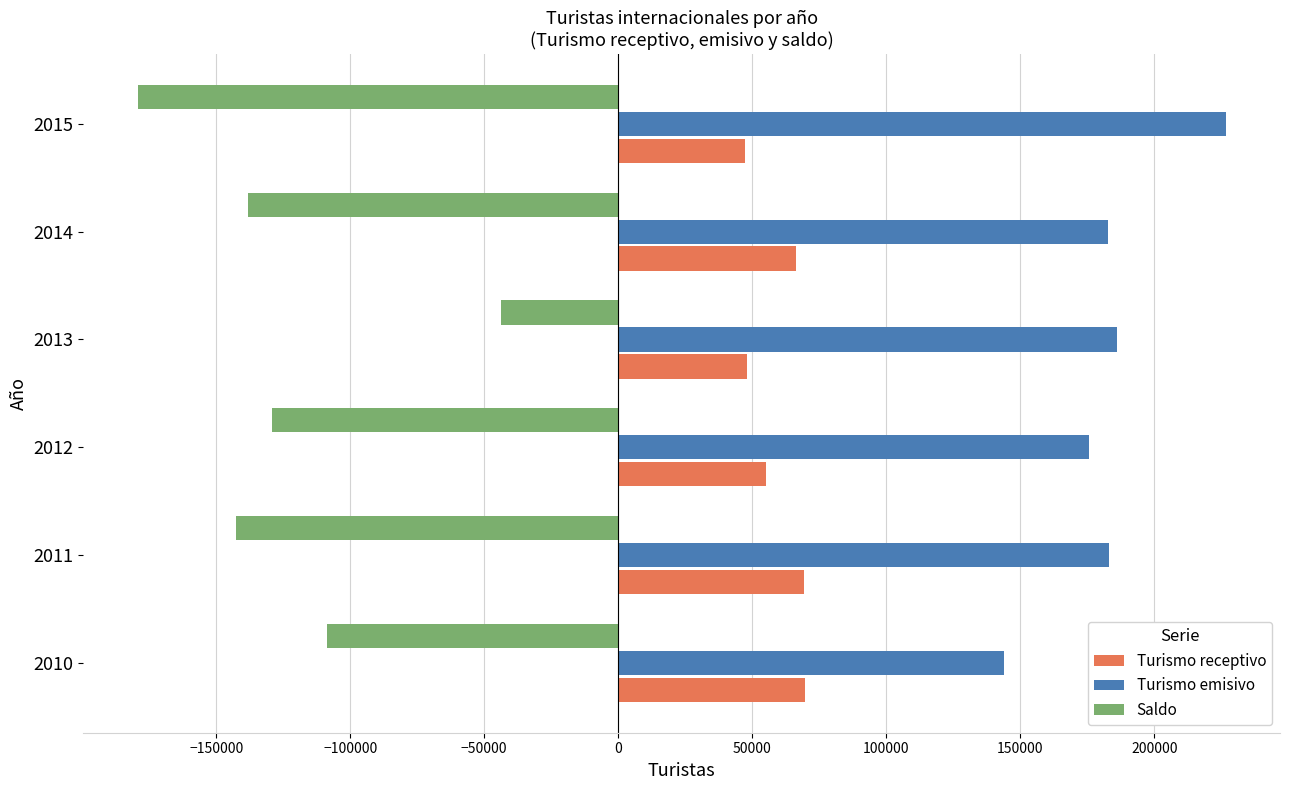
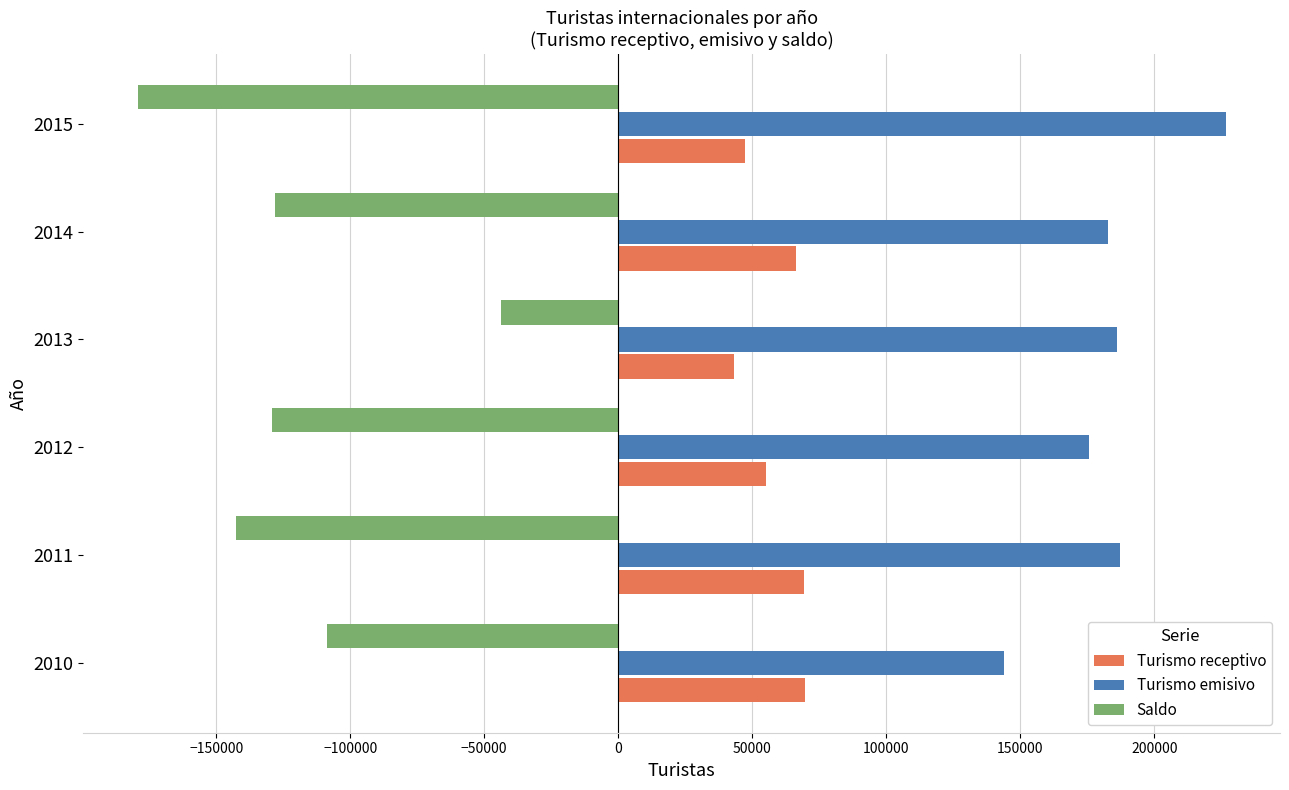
  {
    "Turismo receptivo": {
      "2015": 47000,
      "2014": 66000,
-     "2013": 48000,
+     "2013": 43000,
      "2012": 55000,
      "2011": 69000,
      "2010": 70000
    },
    "Turismo emisivo": {
      "2015": 227000,
      "2014": 183000,
      "2013": 186000,
      "2012": 176000,
-     "2011": 183000,
+     "2011": 187000,
      "2010": 144000
    },
    "Saldo": {
      "2015": -179000,
-     "2014": -138000,
+     "2014": -128000,
      "2013": -44000,
      "2012": -129000,
      "2011": -143000,
      "2010": -108000
    }
  }
